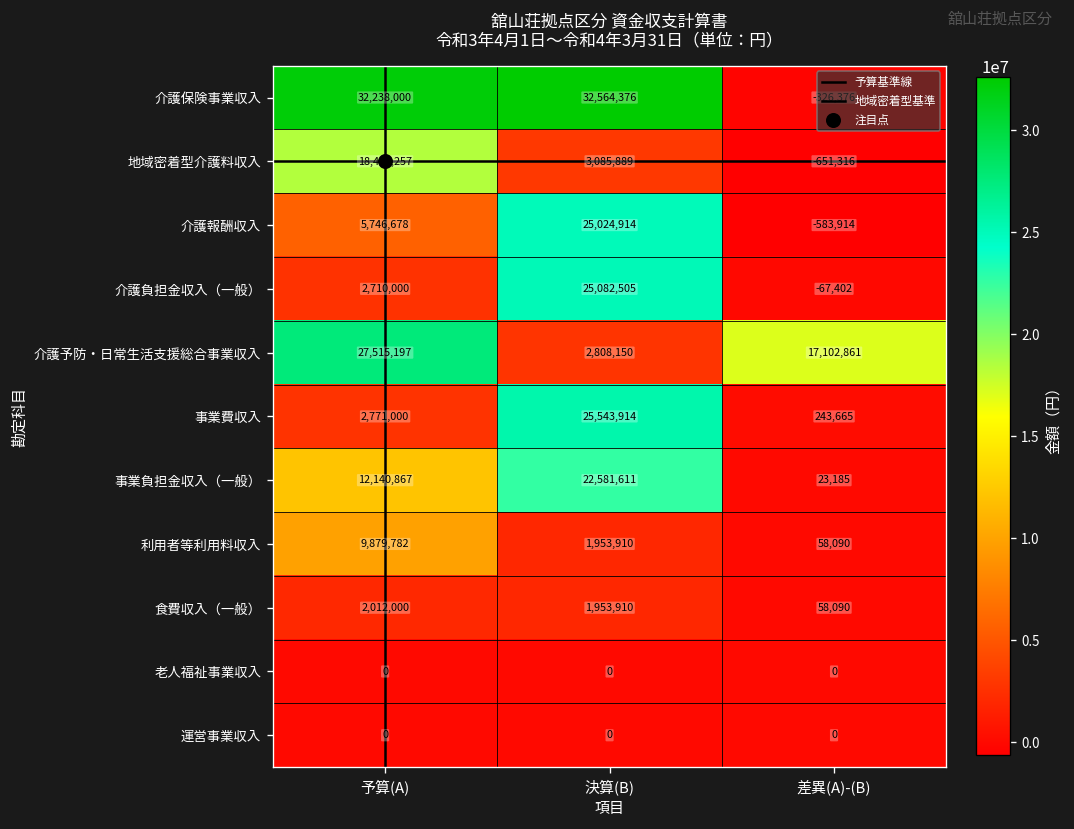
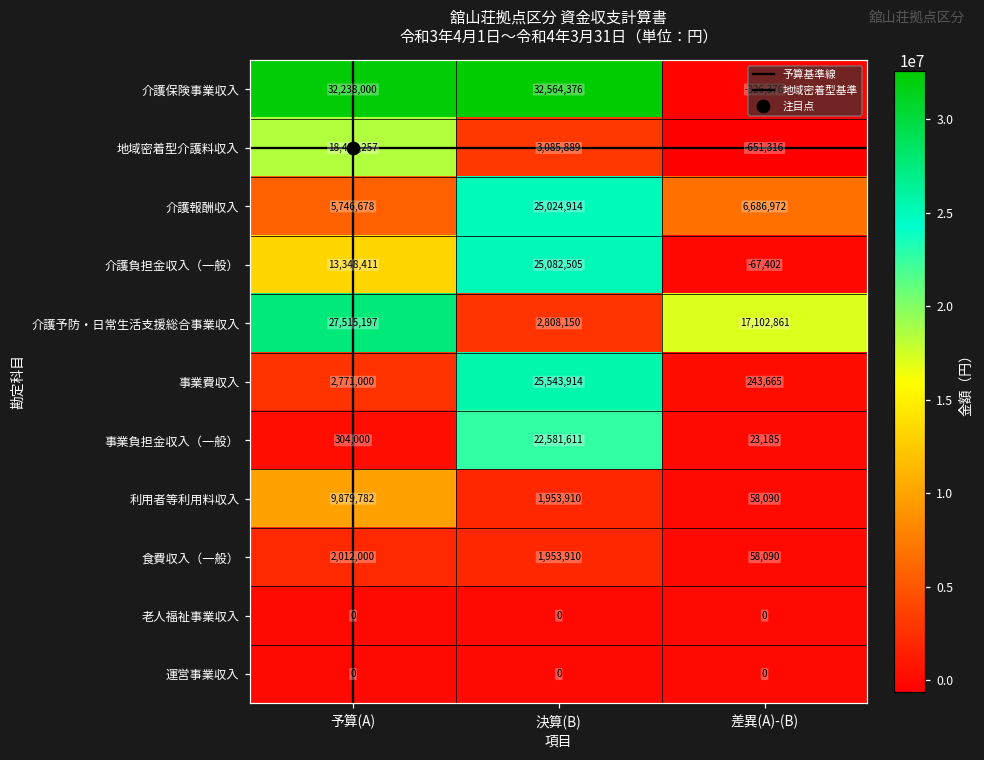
  {
    "介護報酬収入": {
-     "差異(A)-(B)": "-583,914"
+     "差異(A)-(B)": "6,686,972"
    },
    "介護負担金収入（一般）": {
-     "予算(A)": "2,710,000"
+     "予算(A)": "13,348,411"
    },
    "事業負担金収入（一般）": {
-     "予算(A)": "12,140,867"
+     "予算(A)": "304,000"
    }
  }
